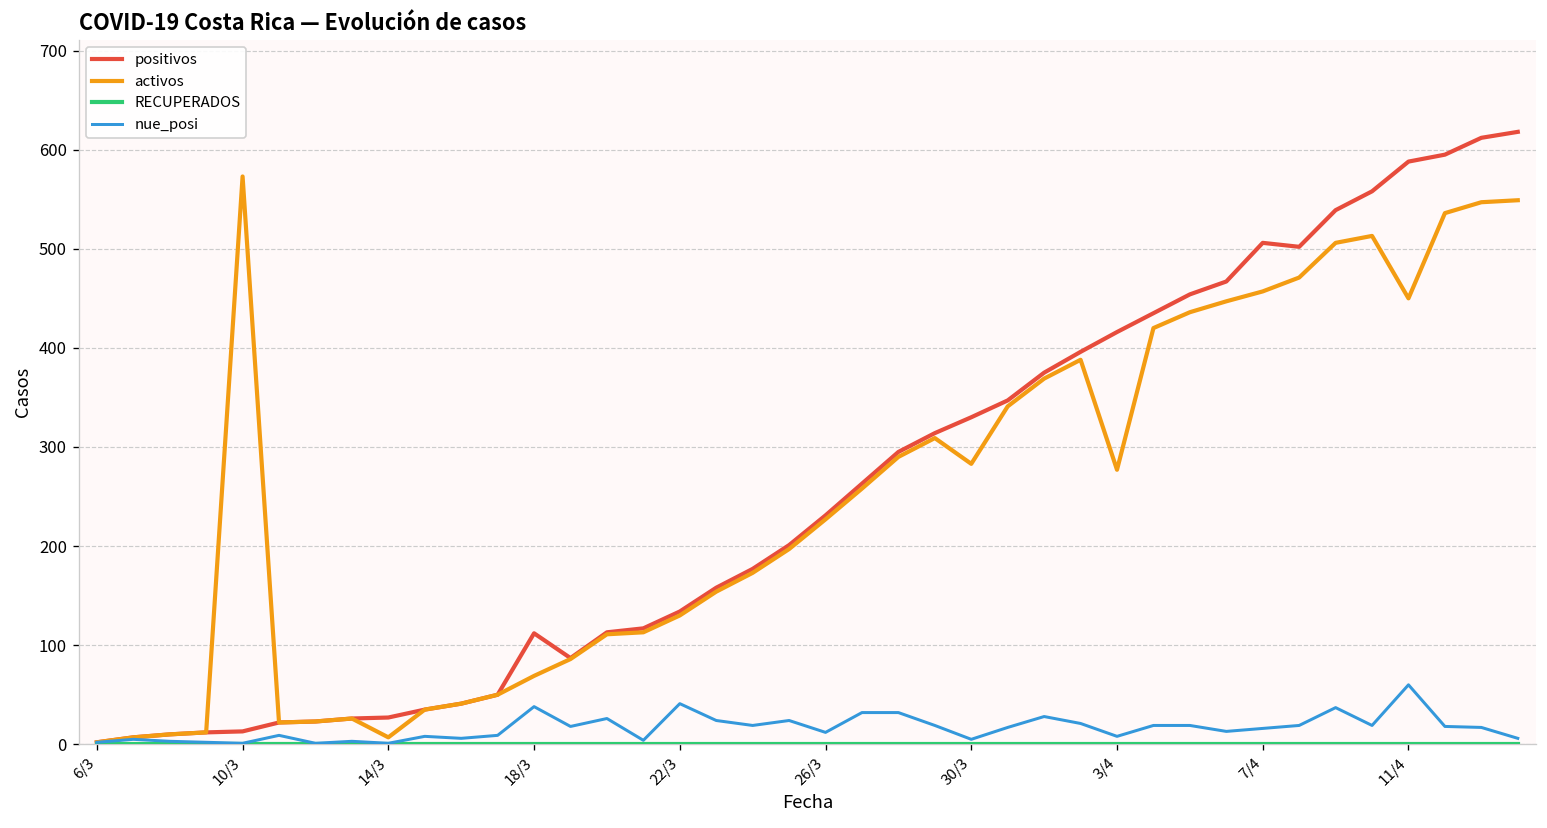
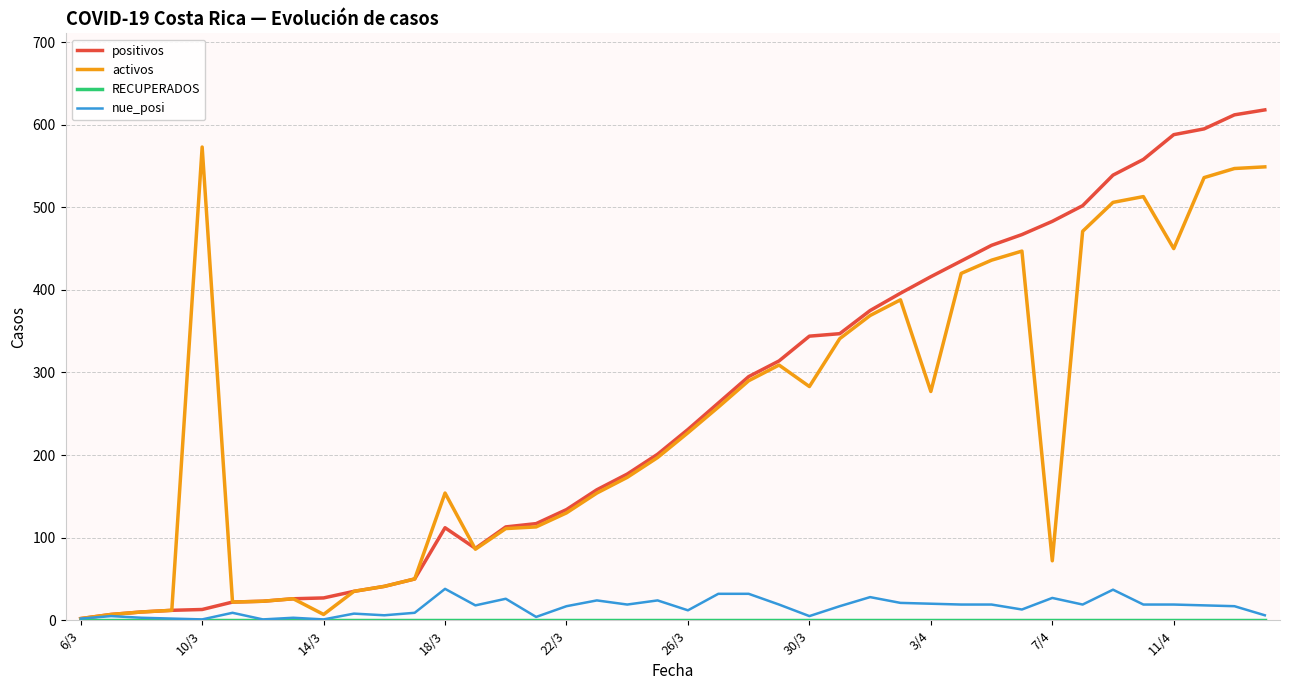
  {
    "positivos": {
      "10/3": 10,
      "14/3": 30,
      "18/3": 110,
      "22/3": 130,
      "26/3": 230,
-     "30/3": 330,
+     "30/3": 340,
      "3/4": 420,
-     "7/4": 510,
+     "7/4": 480,
      "11/4": 590
    },
    "activos": {
      "10/3": 570,
      "14/3": 10,
-     "18/3": 70,
+     "18/3": 150,
      "22/3": 130,
      "26/3": 230,
      "30/3": 280,
      "3/4": 280,
-     "7/4": 460,
+     "7/4": 70,
      "11/4": 450
    },
    "RECUPERADOS": {
      "18/3": 0,
      "22/3": 0,
      "26/3": 0,
      "30/3": 0,
      "3/4": 0,
      "7/4": 0,
      "11/4": 0
    },
    "nue_posi": {
      "18/3": 40,
-     "22/3": 40,
+     "22/3": 20,
      "26/3": 10,
      "30/3": 10,
-     "3/4": 10,
-     "7/4": 20,
-     "11/4": 60
+     "3/4": 20,
+     "7/4": 30,
+     "11/4": 20
    }
  }
